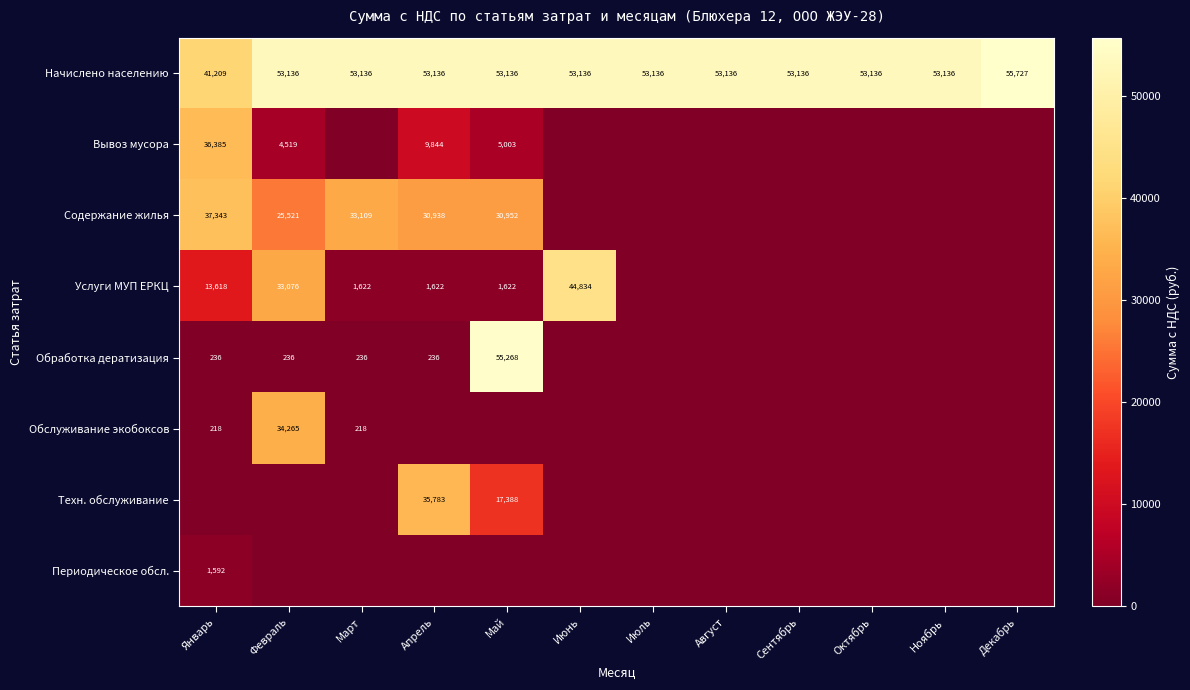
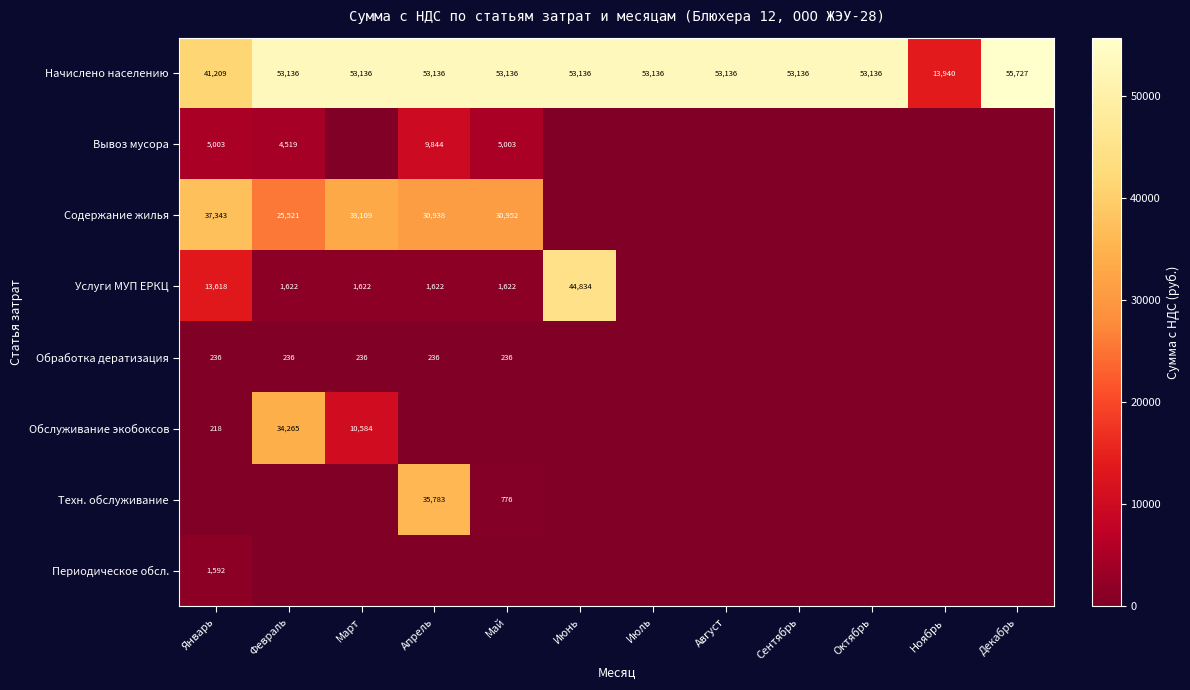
  {
    "Начислено населению": {
      "Январь": "41,209",
      "Февраль": "53,136",
      "Март": "53,136",
      "Апрель": "53,136",
      "Май": "53,136",
      "Июнь": "53,136",
      "Июль": "53,136",
      "Август": "53,136",
      "Сентябрь": "53,136",
      "Октябрь": "53,136",
-     "Ноябрь": "53,136",
+     "Ноябрь": "13,940",
      "Декабрь": "55,727"
    },
    "Вывоз мусора": {
-     "Январь": "36,385",
+     "Январь": "5,003",
      "Февраль": "4,519",
      "Апрель": "9,844",
      "Май": "5,003"
    },
    "Содержание жилья": {
      "Январь": "37,343",
      "Февраль": "25,521",
      "Март": "33,109",
      "Апрель": "30,938",
      "Май": "30,952"
    },
    "Услуги МУП ЕРКЦ": {
      "Январь": "13,618",
-     "Февраль": "33,076",
+     "Февраль": "1,622",
      "Март": "1,622",
      "Апрель": "1,622",
      "Май": "1,622",
      "Июнь": "44,834"
    },
    "Обработка дератизация": {
      "Январь": "236",
      "Февраль": "236",
      "Март": "236",
      "Апрель": "236",
-     "Май": "55,268"
+     "Май": "236"
    },
    "Обслуживание экобоксов": {
      "Январь": "218",
      "Февраль": "34,265",
-     "Март": "218"
+     "Март": "10,584"
    },
    "Техн. обслуживание": {
      "Апрель": "35,783",
-     "Май": "17,388"
+     "Май": "776"
    },
    "Периодическое обсл.": {
      "Январь": "1,592"
    }
  }
